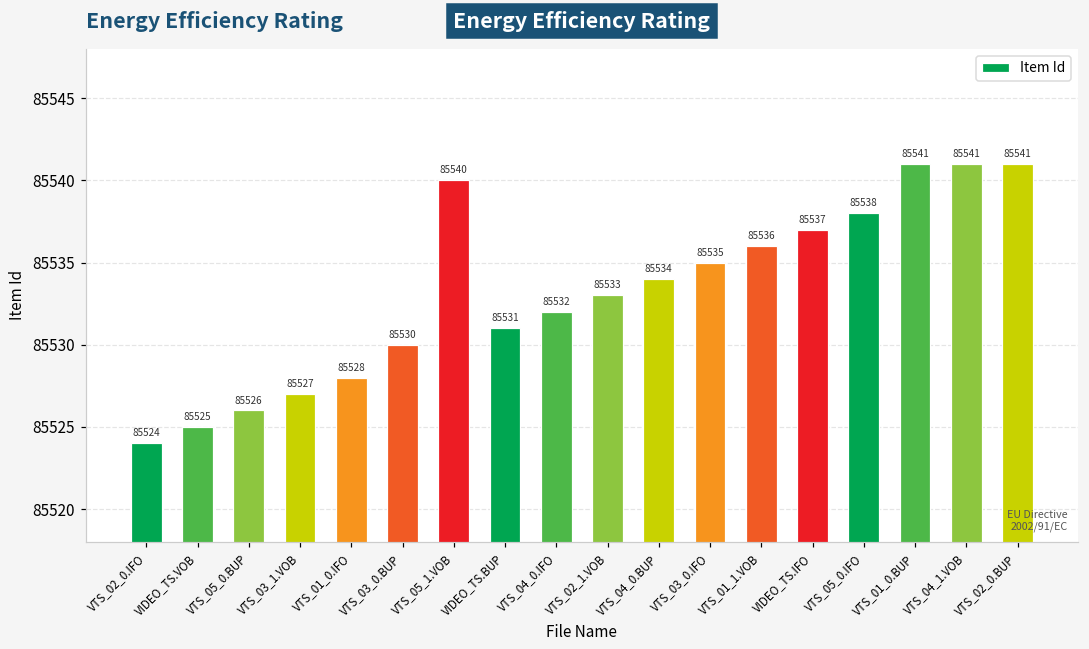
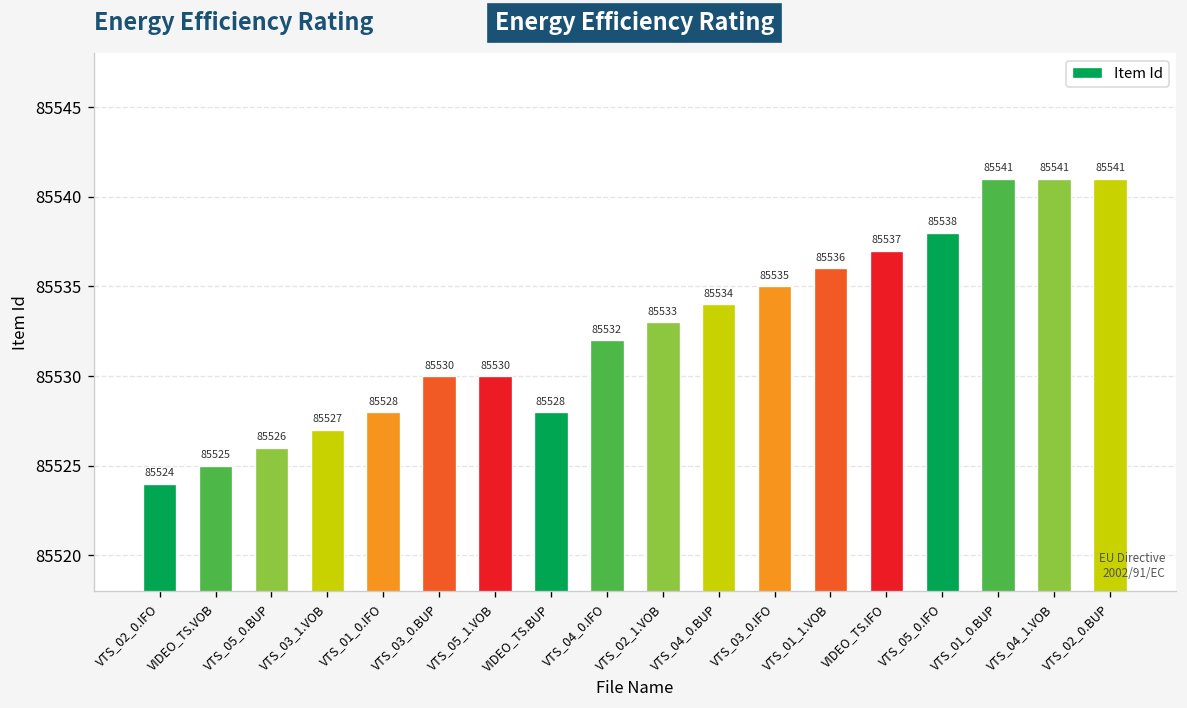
  {
    "VTS_02_0.IFO": 85524,
    "VIDEO_TS.VOB": 85525,
    "VTS_05_0.BUP": 85526,
    "VTS_03_1.VOB": 85527,
    "VTS_01_0.IFO": 85528,
    "VTS_03_0.BUP": 85530,
-   "VTS_05_1.VOB": 85540,
-   "VIDEO_TS.BUP": 85531,
+   "VTS_05_1.VOB": 85530,
+   "VIDEO_TS.BUP": 85528,
    "VTS_04_0.IFO": 85532,
    "VTS_02_1.VOB": 85533,
    "VTS_04_0.BUP": 85534,
    "VTS_03_0.IFO": 85535,
    "VTS_01_1.VOB": 85536,
    "VIDEO_TS.IFO": 85537,
    "VTS_05_0.IFO": 85538,
    "VTS_01_0.BUP": 85541,
    "VTS_04_1.VOB": 85541,
    "VTS_02_0.BUP": 85541
  }
